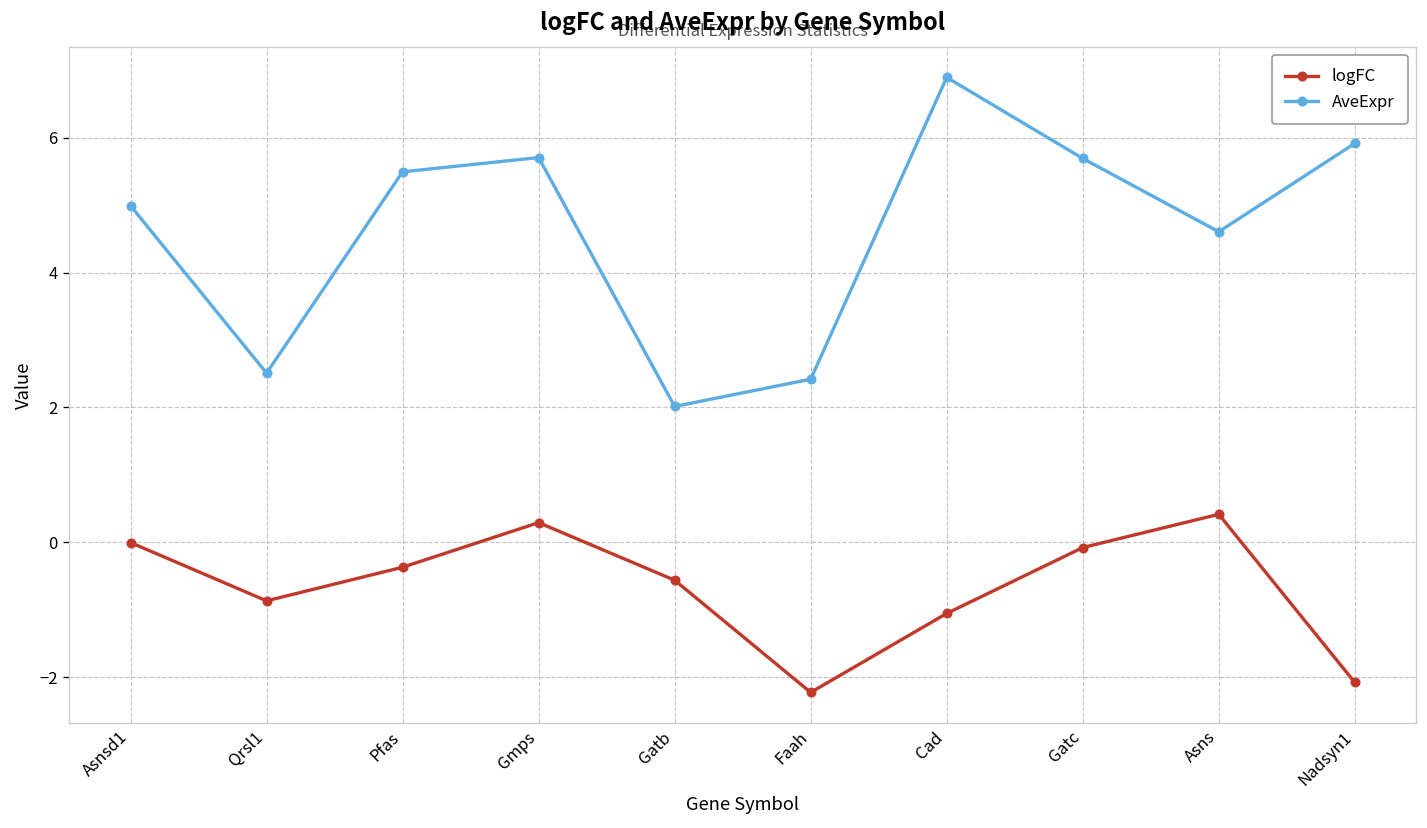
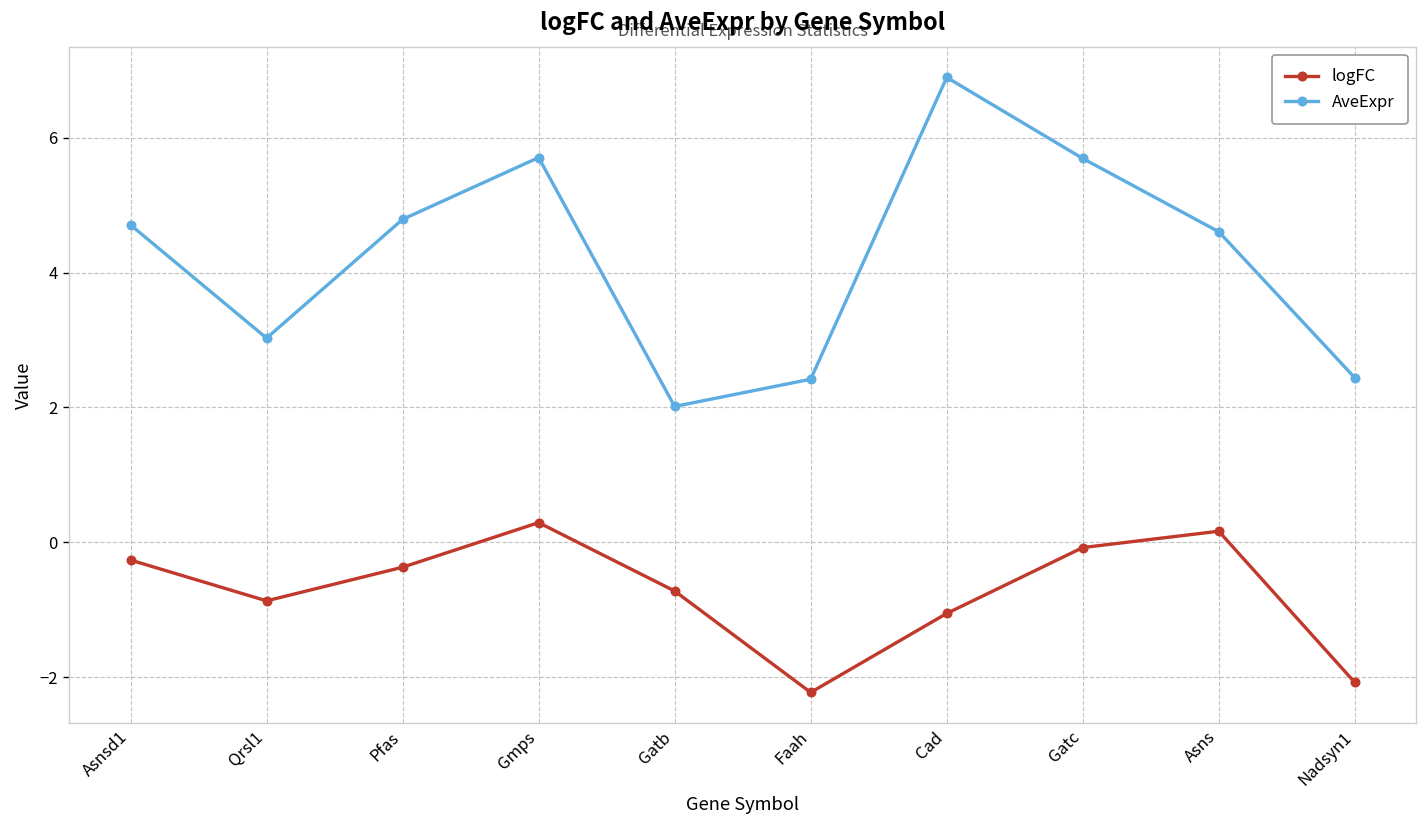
  {
    "logFC": {
-     "Asnsd1": 0.0,
+     "Asnsd1": -0.3,
      "Qrsl1": -0.9,
      "Pfas": -0.4,
      "Gmps": 0.3,
-     "Gatb": -0.6,
+     "Gatb": -0.7,
      "Faah": -2.2,
      "Cad": -1.1,
      "Gatc": -0.1,
-     "Asns": 0.4,
+     "Asns": 0.2,
      "Nadsyn1": -2.1
    },
    "AveExpr": {
-     "Asnsd1": 5.0,
-     "Qrsl1": 2.5,
-     "Pfas": 5.5,
+     "Asnsd1": 4.7,
+     "Qrsl1": 3.0,
+     "Pfas": 4.8,
      "Gmps": 5.7,
      "Gatb": 2.0,
      "Faah": 2.4,
      "Cad": 6.9,
      "Gatc": 5.7,
      "Asns": 4.6,
-     "Nadsyn1": 5.9
+     "Nadsyn1": 2.4
    }
  }
